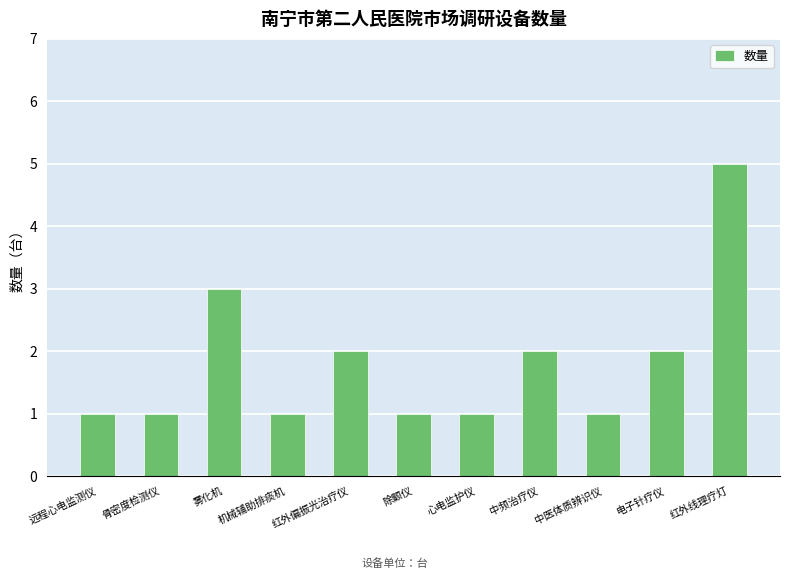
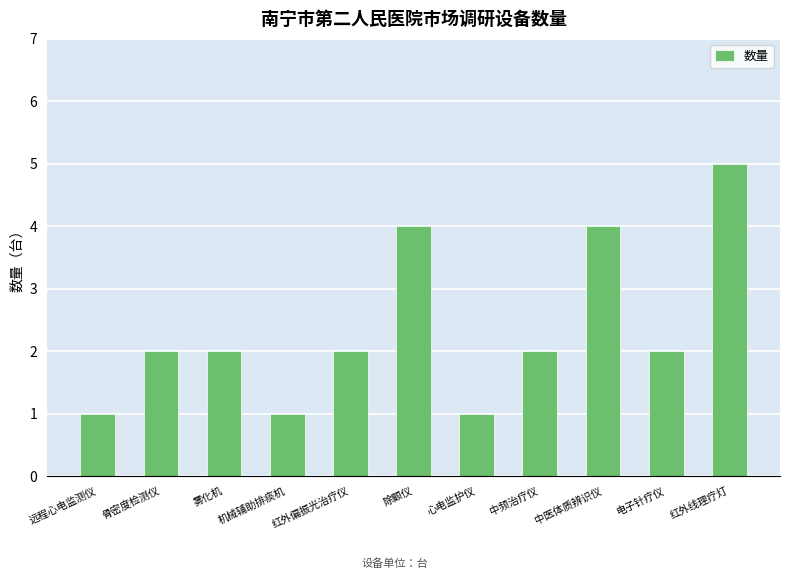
  {
    "远程心电监测仪": 1,
-   "骨密度检测仪": 1,
-   "雾化机": 3,
+   "骨密度检测仪": 2,
+   "雾化机": 2,
    "机械辅助排痰机": 1,
    "红外偏振光治疗仪": 2,
-   "除颤仪": 1,
+   "除颤仪": 4,
    "心电监护仪": 1,
    "中频治疗仪": 2,
-   "中医体质辨识仪": 1,
+   "中医体质辨识仪": 4,
    "电子针疗仪": 2,
    "红外线理疗灯": 5
  }
